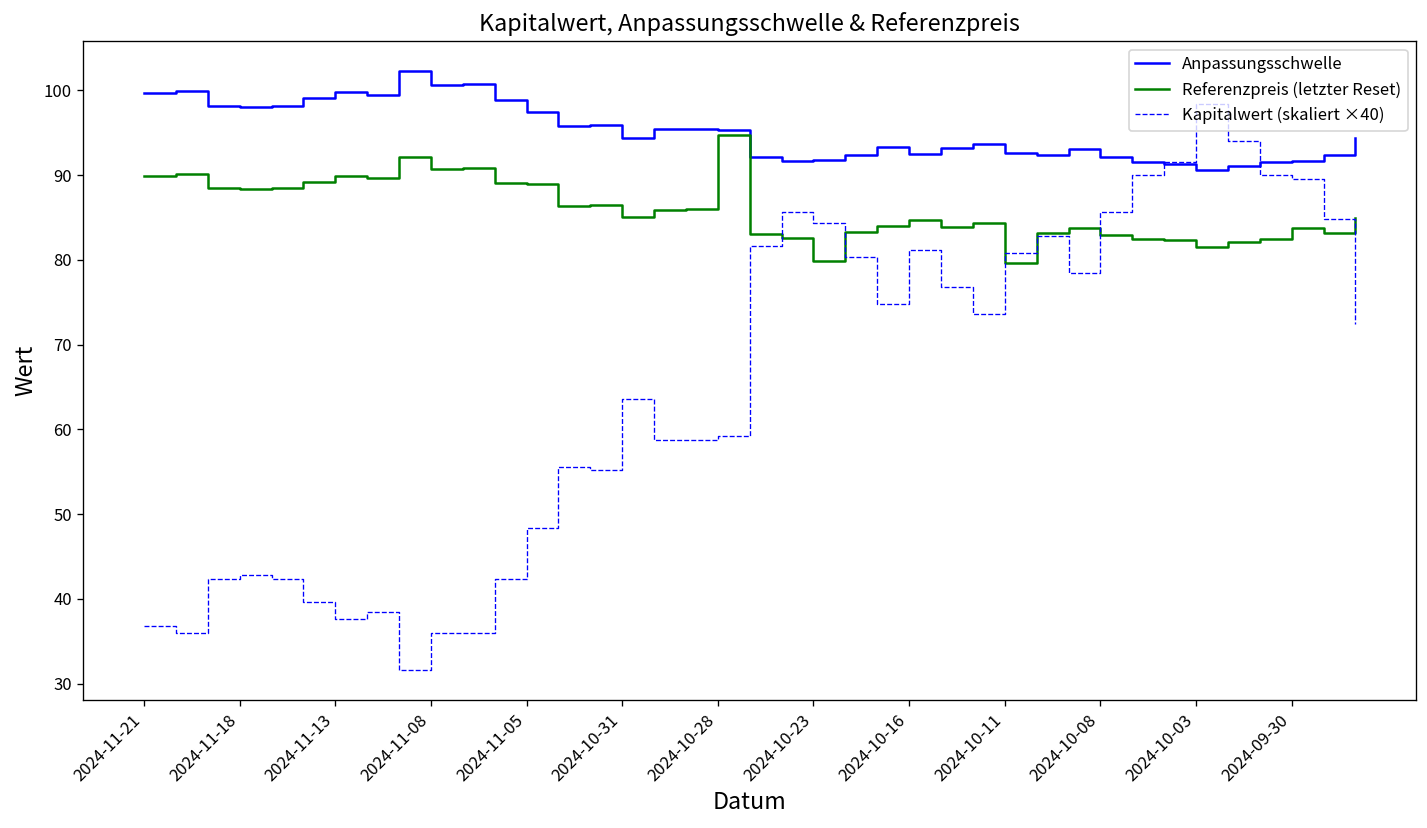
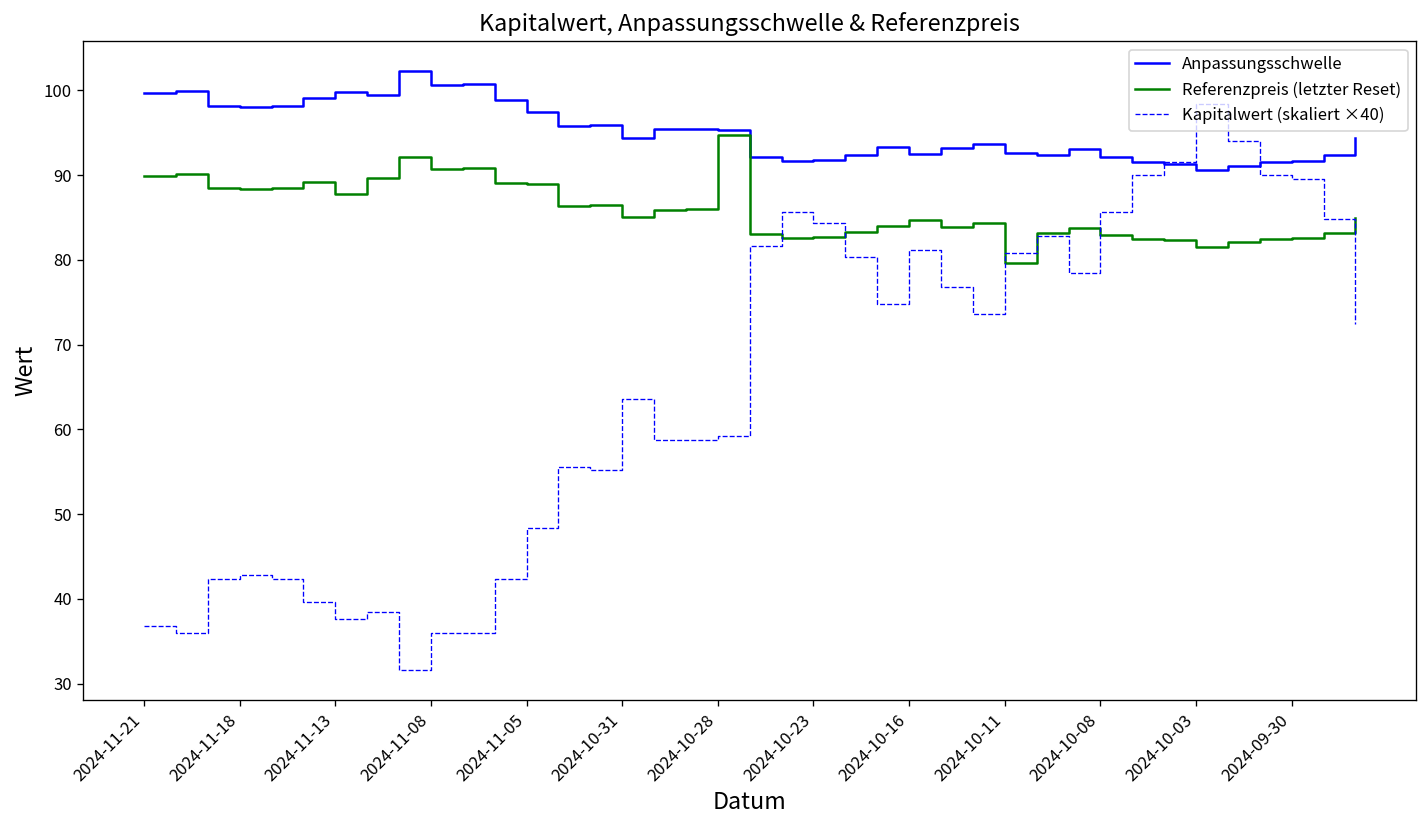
  {
    "Referenzpreis (letzter Reset)": {
      "2024-11-21": 90,
      "2024-11-18": 88,
-     "2024-11-13": 90,
+     "2024-11-13": 88,
      "2024-11-08": 91,
      "2024-11-05": 89,
      "2024-10-31": 85,
      "2024-10-28": 95,
-     "2024-10-23": 80,
+     "2024-10-23": 83,
      "2024-10-16": 85,
      "2024-10-11": 80,
      "2024-10-08": 83,
      "2024-10-03": 82,
-     "2024-09-30": 84
+     "2024-09-30": 83
    }
  }
